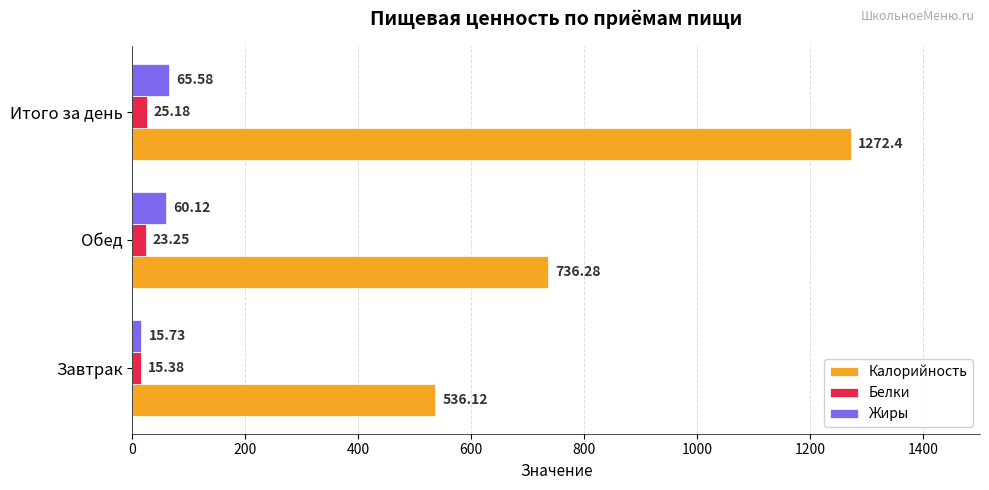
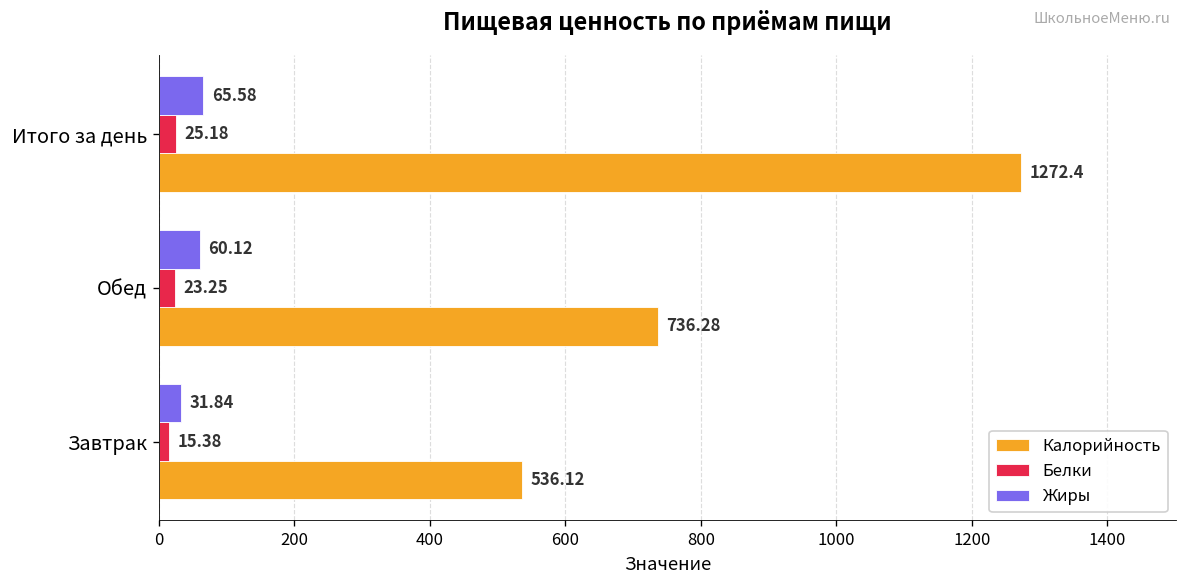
  {
    "Калорийность": {
      "Итого за день": 1272.4,
      "Обед": 736.28,
      "Завтрак": 536.12
    },
    "Белки": {
      "Итого за день": 25.18,
      "Обед": 23.25,
      "Завтрак": 15.38
    },
    "Жиры": {
      "Итого за день": 65.58,
      "Обед": 60.12,
-     "Завтрак": 15.73
+     "Завтрак": 31.84
    }
  }
